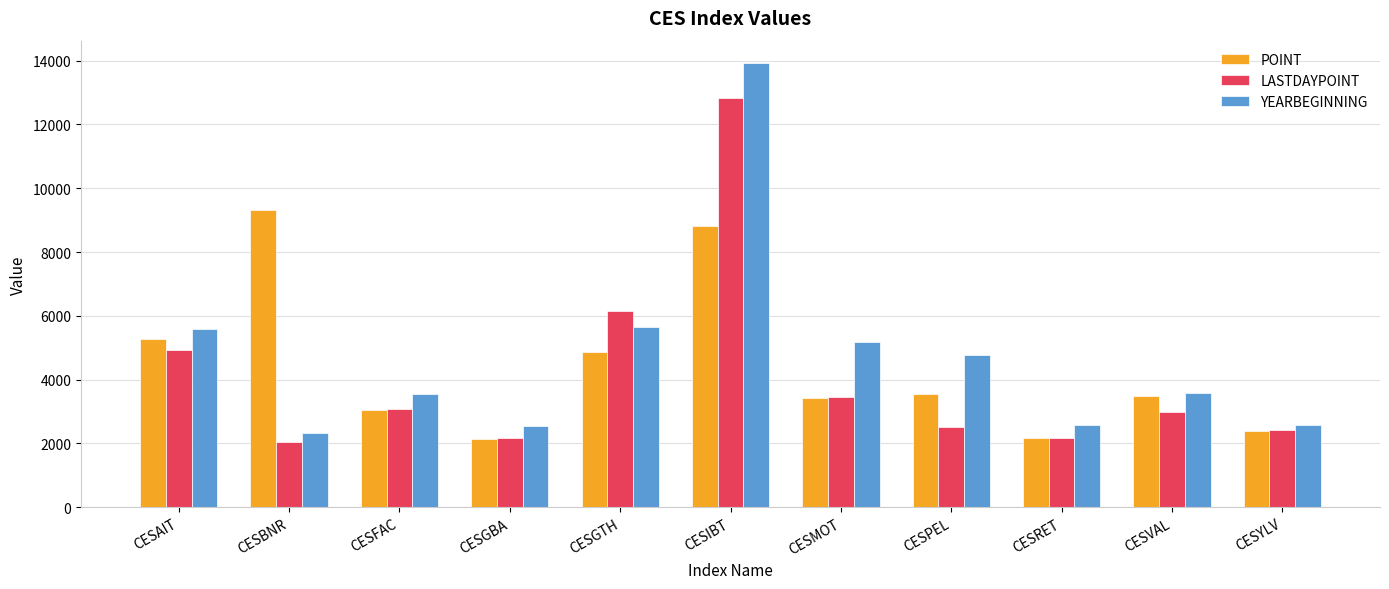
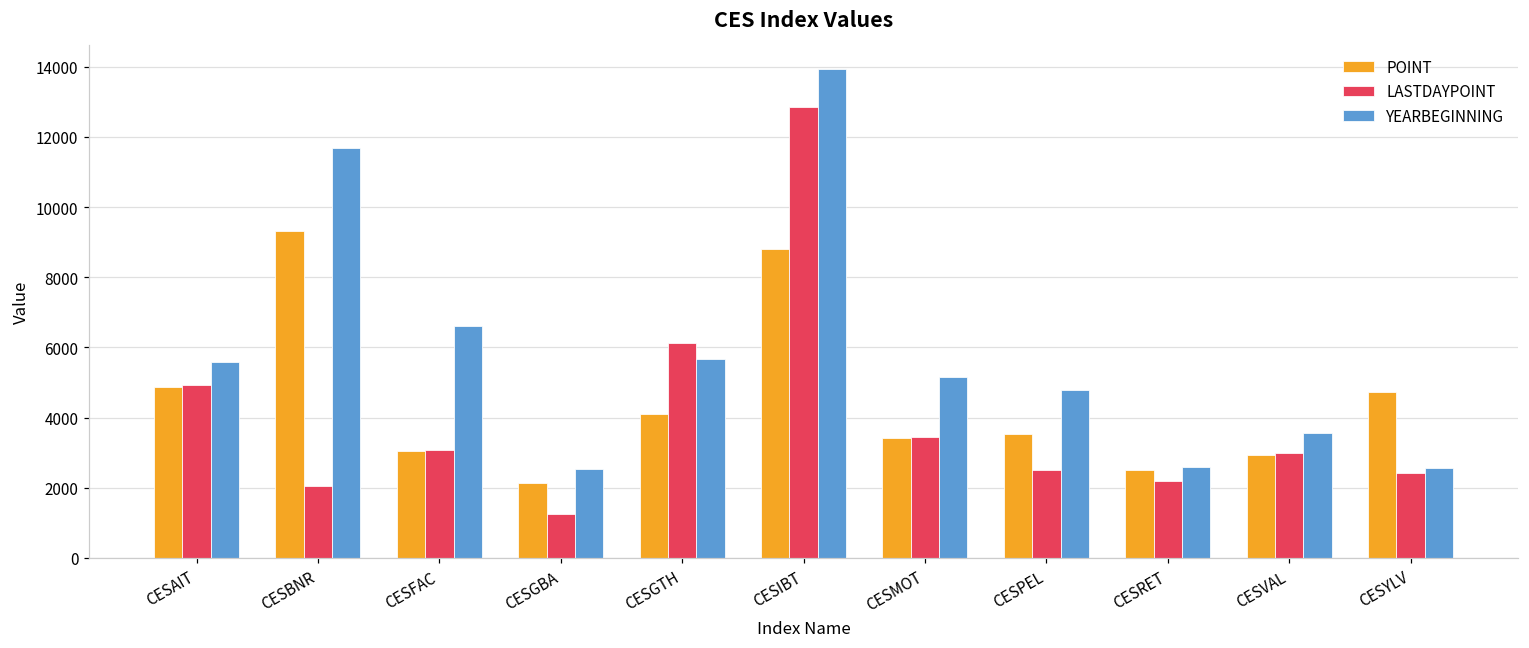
  {
    "POINT": {
-     "CESAIT": 5300,
+     "CESAIT": 4900,
      "CESBNR": 9300,
      "CESFAC": 3000,
      "CESGBA": 2100,
-     "CESGTH": 4900,
+     "CESGTH": 4100,
      "CESIBT": 8800,
      "CESMOT": 3400,
      "CESPEL": 3500,
-     "CESRET": 2200,
-     "CESVAL": 3500,
-     "CESYLV": 2400
+     "CESRET": 2500,
+     "CESVAL": 2900,
+     "CESYLV": 4700
    },
    "LASTDAYPOINT": {
      "CESAIT": 4900,
      "CESBNR": 2000,
      "CESFAC": 3100,
-     "CESGBA": 2200,
+     "CESGBA": 1200,
      "CESGTH": 6100,
      "CESIBT": 12800,
      "CESMOT": 3400,
      "CESPEL": 2500,
      "CESRET": 2200,
      "CESVAL": 3000,
      "CESYLV": 2400
    },
    "YEARBEGINNING": {
      "CESAIT": 5600,
-     "CESBNR": 2300,
-     "CESFAC": 3500,
+     "CESBNR": 11700,
+     "CESFAC": 6600,
      "CESGBA": 2500,
      "CESGTH": 5700,
      "CESIBT": 13900,
      "CESMOT": 5200,
      "CESPEL": 4800,
      "CESRET": 2600,
      "CESVAL": 3600,
      "CESYLV": 2600
    }
  }
